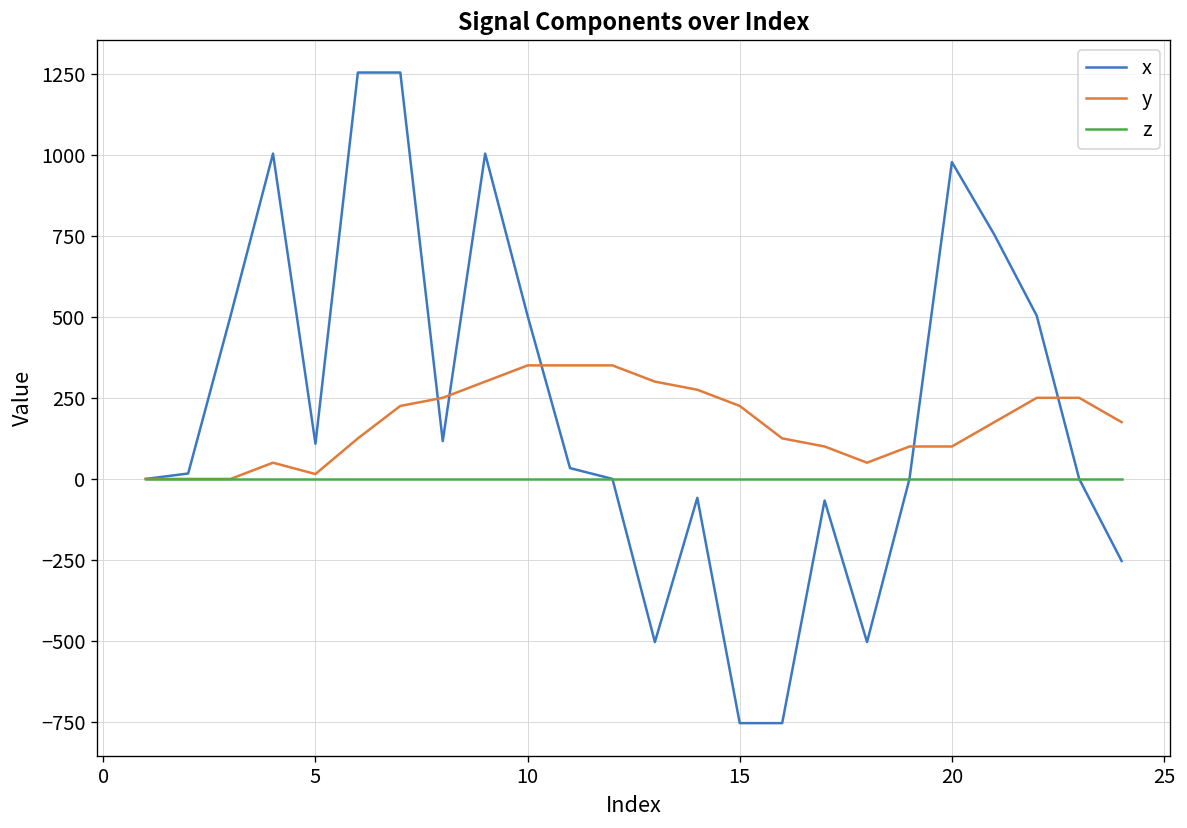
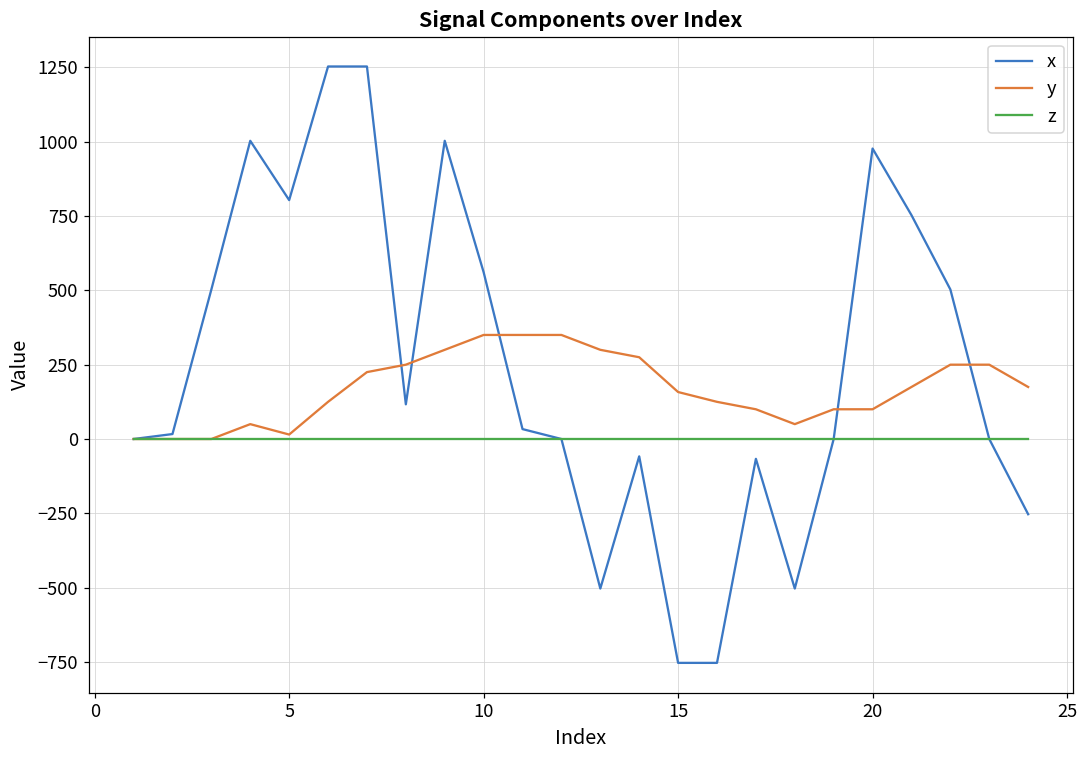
  {
    "x": {
-     "5": 110,
-     "10": 500,
+     "5": 800,
+     "10": 560,
      "15": -750,
      "20": 980
    },
    "y": {
      "5": 20,
      "10": 350,
-     "15": 230,
+     "15": 160,
      "20": 100
    },
    "z": {
      "5": 0,
      "10": 0,
      "15": 0,
      "20": 0
    }
  }
